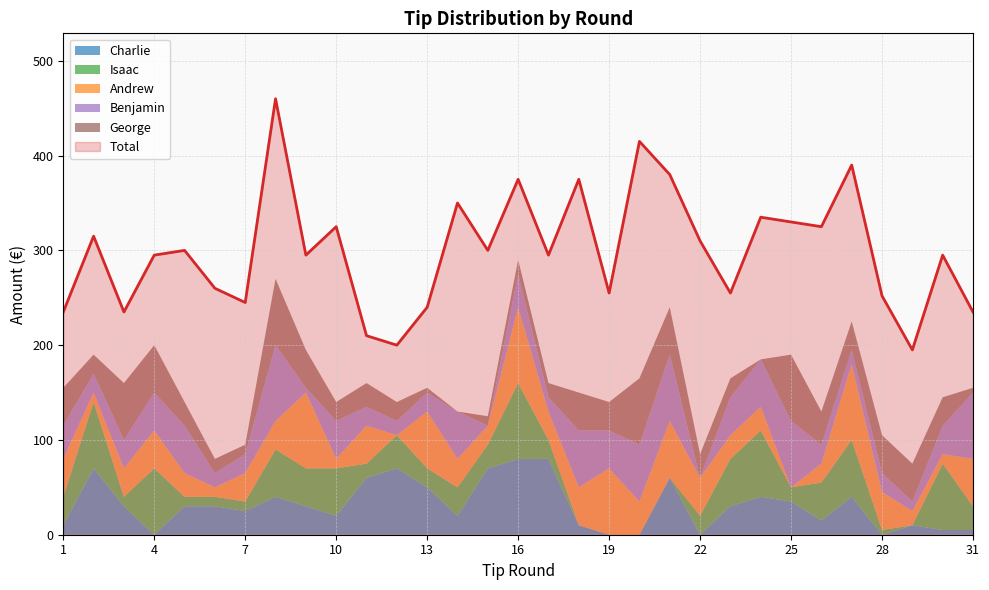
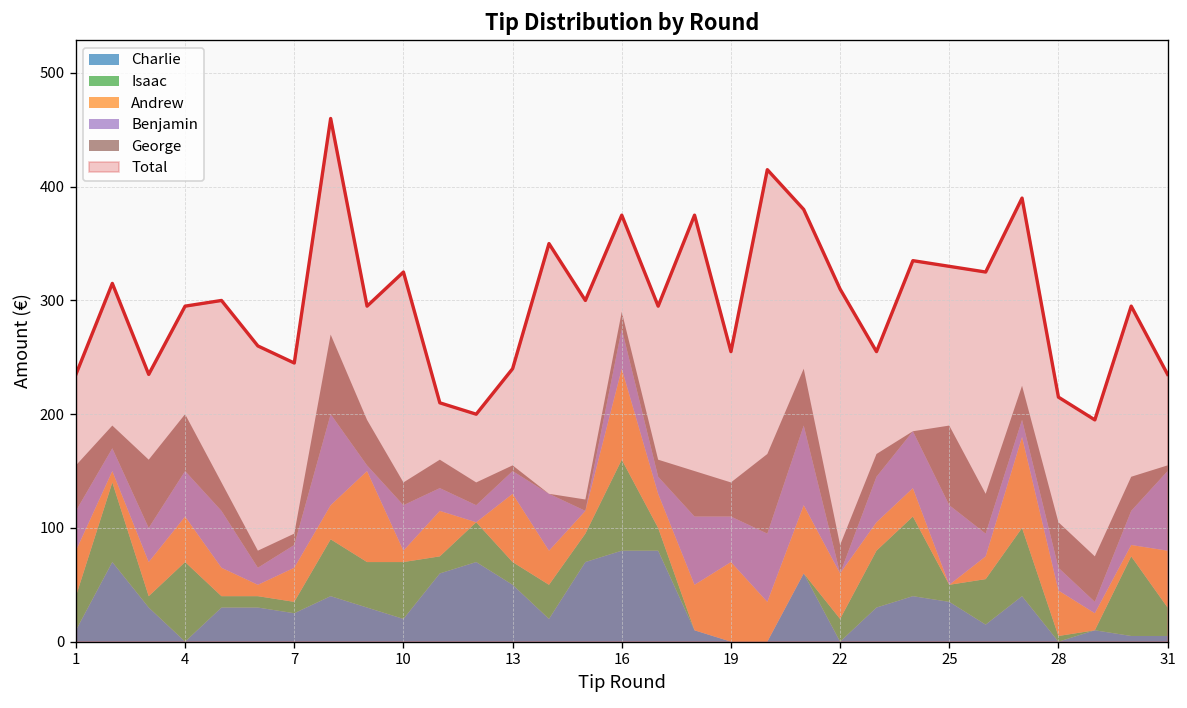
  {
    "Charlie": {
      "1": 10,
      "4": 0,
      "7": 30,
      "10": 20,
      "13": 50,
      "16": 80,
      "22": 0,
      "25": 40,
      "28": 0,
      "31": 10
    },
    "Isaac": {
      "1": 30,
      "4": 70,
      "7": 10,
      "10": 50,
      "13": 20,
      "16": 80,
      "22": 20,
      "28": 10,
      "31": 30
    },
    "Andrew": {
      "1": 40,
      "4": 40,
      "7": 30,
      "10": 10,
      "13": 60,
      "16": 80,
      "19": 70,
      "28": 40,
      "31": 50
    },
    "Benjamin": {
      "1": 40,
      "4": 40,
      "7": 20,
      "10": 40,
      "13": 20,
      "16": 40,
      "19": 40,
      "25": 70,
      "28": 20,
      "31": 70
    },
    "George": {
      "1": 40,
      "4": 50,
      "7": 10,
      "10": 20,
      "13": 10,
      "16": 20,
      "19": 30,
      "22": 30,
      "25": 70,
      "28": 40,
      "31": 10
    },
    "Total": {
      "1": 240,
      "4": 300,
      "7": 250,
      "10": 330,
      "13": 240,
      "16": 380,
      "19": 260,
      "22": 310,
      "25": 330,
-     "28": 250,
+     "28": 220,
      "31": 240
    }
  }
